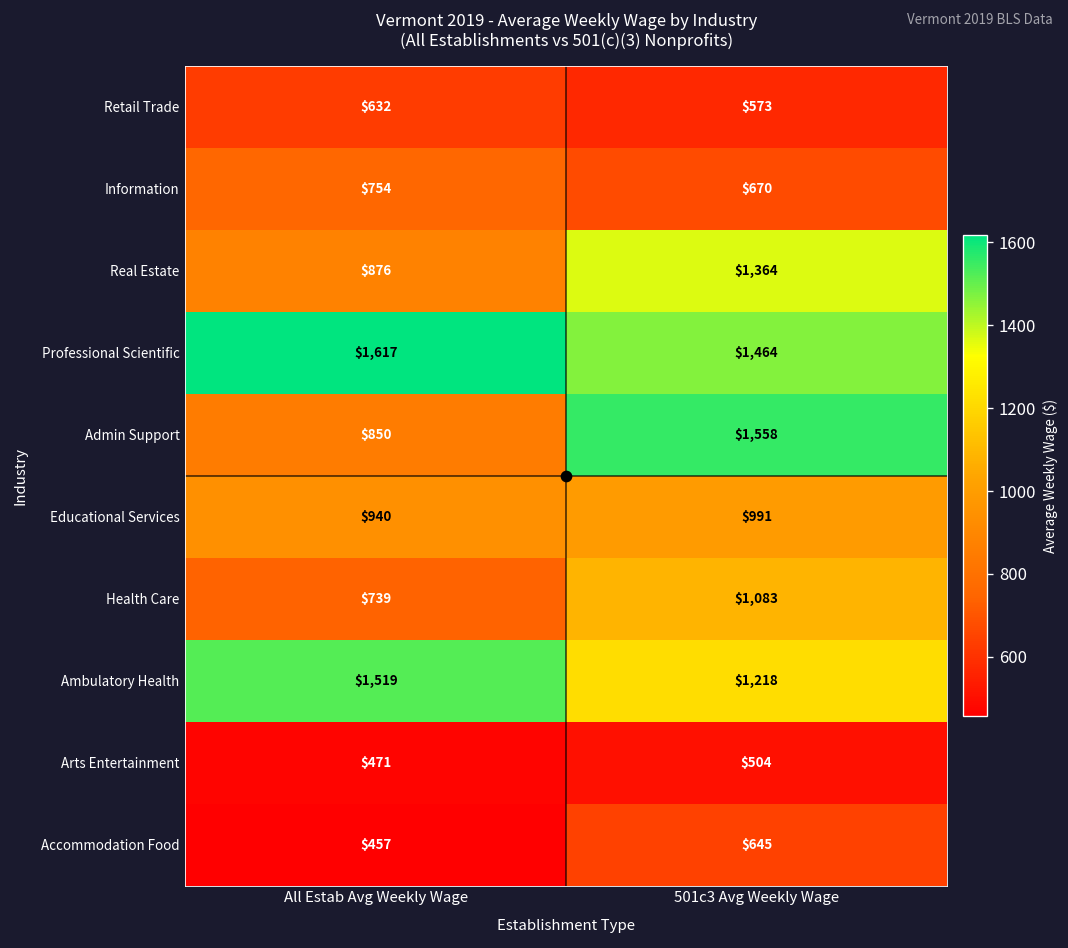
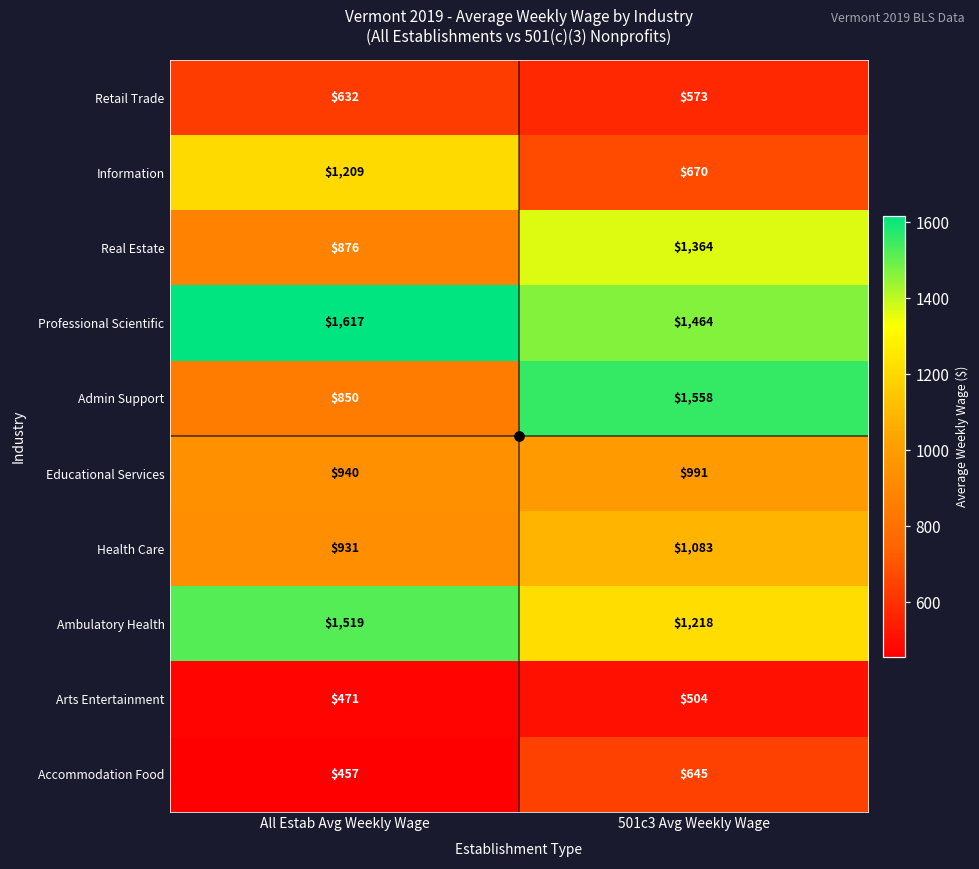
  {
    "Retail Trade": {
      "All Estab Avg Weekly Wage": "$632",
      "501c3 Avg Weekly Wage": "$573"
    },
    "Information": {
-     "All Estab Avg Weekly Wage": "$754",
+     "All Estab Avg Weekly Wage": "$1,209",
      "501c3 Avg Weekly Wage": "$670"
    },
    "Real Estate": {
      "All Estab Avg Weekly Wage": "$876",
      "501c3 Avg Weekly Wage": "$1,364"
    },
    "Professional Scientific": {
      "All Estab Avg Weekly Wage": "$1,617",
      "501c3 Avg Weekly Wage": "$1,464"
    },
    "Admin Support": {
      "All Estab Avg Weekly Wage": "$850",
      "501c3 Avg Weekly Wage": "$1,558"
    },
    "Educational Services": {
      "All Estab Avg Weekly Wage": "$940",
      "501c3 Avg Weekly Wage": "$991"
    },
    "Health Care": {
-     "All Estab Avg Weekly Wage": "$739",
+     "All Estab Avg Weekly Wage": "$931",
      "501c3 Avg Weekly Wage": "$1,083"
    },
    "Ambulatory Health": {
      "All Estab Avg Weekly Wage": "$1,519",
      "501c3 Avg Weekly Wage": "$1,218"
    },
    "Arts Entertainment": {
      "All Estab Avg Weekly Wage": "$471",
      "501c3 Avg Weekly Wage": "$504"
    },
    "Accommodation Food": {
      "All Estab Avg Weekly Wage": "$457",
      "501c3 Avg Weekly Wage": "$645"
    }
  }
